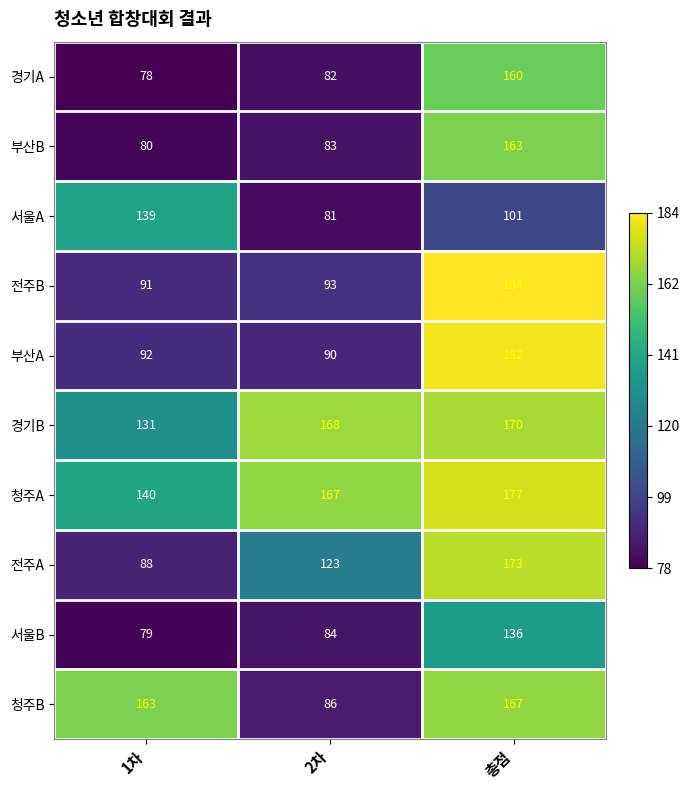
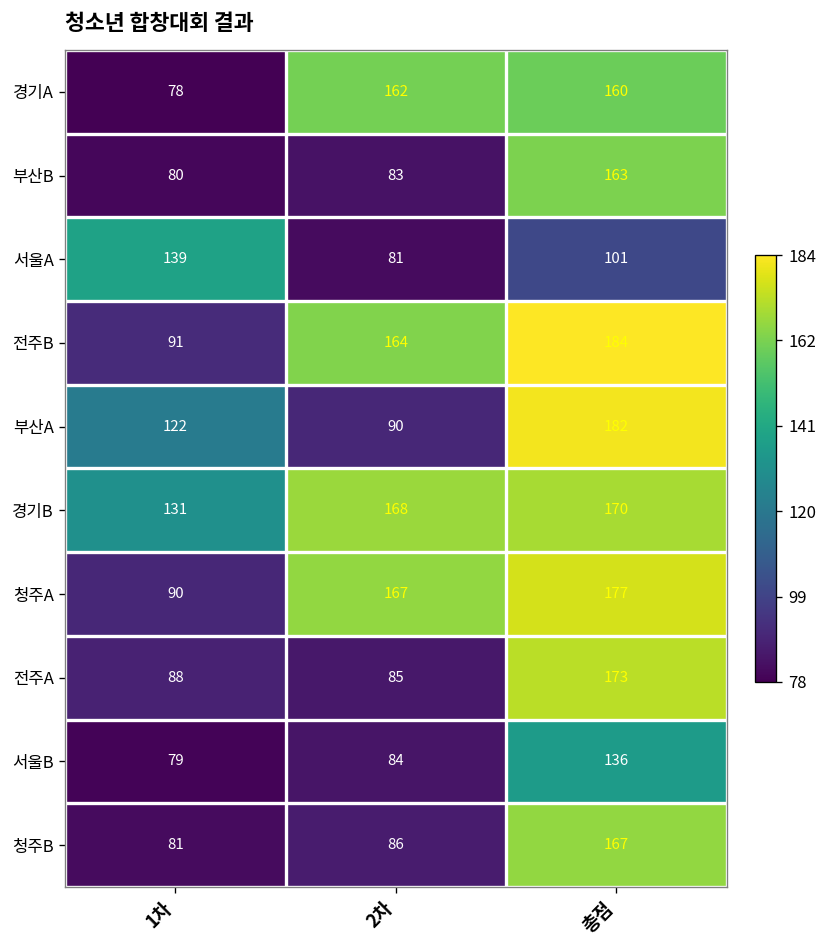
  {
    "경기A": {
      "1차": 78,
-     "2차": 82,
+     "2차": 162,
      "총점": 160
    },
    "부산B": {
      "1차": 80,
      "2차": 83,
      "총점": 163
    },
    "서울A": {
      "1차": 139,
      "2차": 81,
      "총점": 101
    },
    "전주B": {
      "1차": 91,
-     "2차": 93
+     "2차": 164
    },
    "부산A": {
-     "1차": 92,
+     "1차": 122,
      "2차": 90
    },
    "경기B": {
      "1차": 131,
      "2차": 168,
      "총점": 170
    },
    "청주A": {
-     "1차": 140,
+     "1차": 90,
      "2차": 167
    },
    "전주A": {
      "1차": 88,
-     "2차": 123,
+     "2차": 85,
      "총점": 173
    },
    "서울B": {
      "1차": 79,
      "2차": 84,
      "총점": 136
    },
    "청주B": {
-     "1차": 163,
+     "1차": 81,
      "2차": 86,
      "총점": 167
    }
  }
